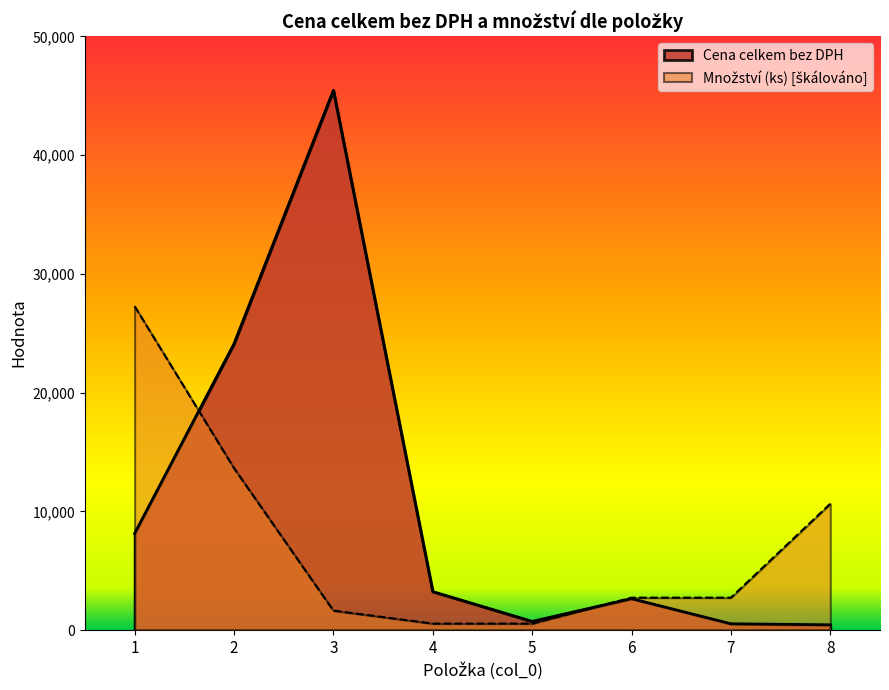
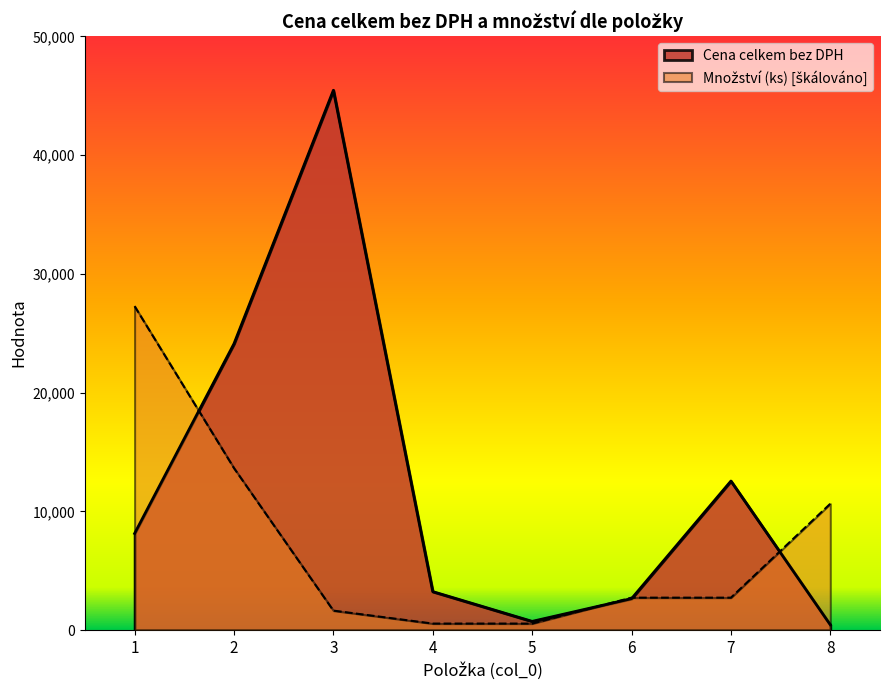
  {
    "Cena celkem bez DPH": {
      "1": "8,100",
      "2": "24,100",
      "3": "45,500",
      "4": "3,200",
-     "7": "500",
+     "7": "12,500",
      "8": "400"
    },
    "Množství (ks) [škálováno]": {
      "1": "27,300",
      "2": "13,600",
      "3": "1,600",
      "4": "500",
      "7": "2,700",
      "8": "10,600"
    }
  }
